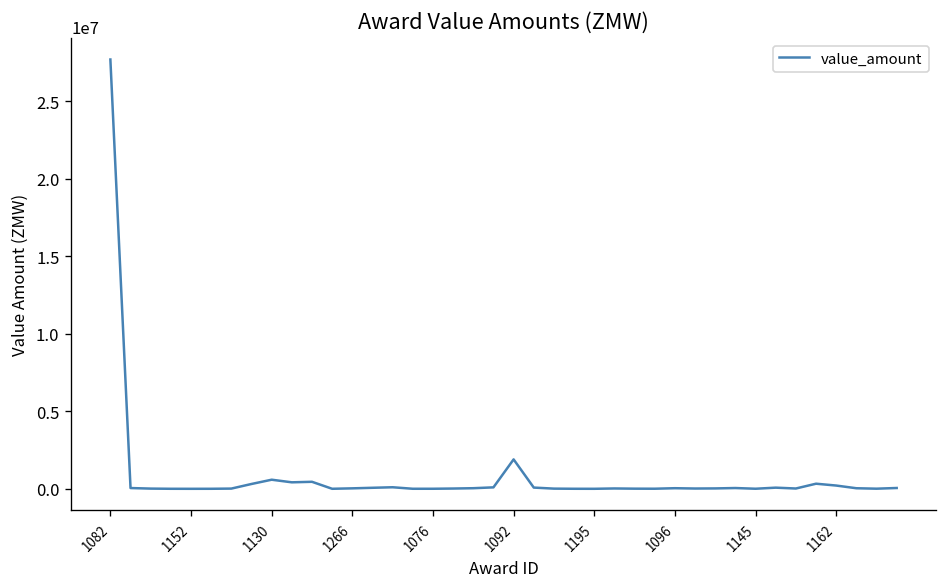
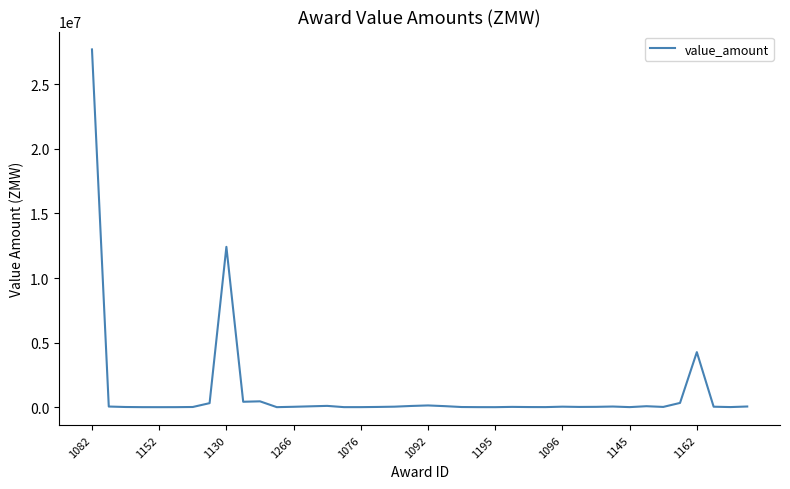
  {
    "1082": 27700000,
    "1152": 0,
-   "1130": 600000,
+   "1130": 12400000,
    "1266": 0,
    "1076": 0,
-   "1092": 1900000,
+   "1092": 100000,
    "1195": 0,
    "1096": 0,
    "1145": 0,
-   "1162": 200000
+   "1162": 4300000
  }
